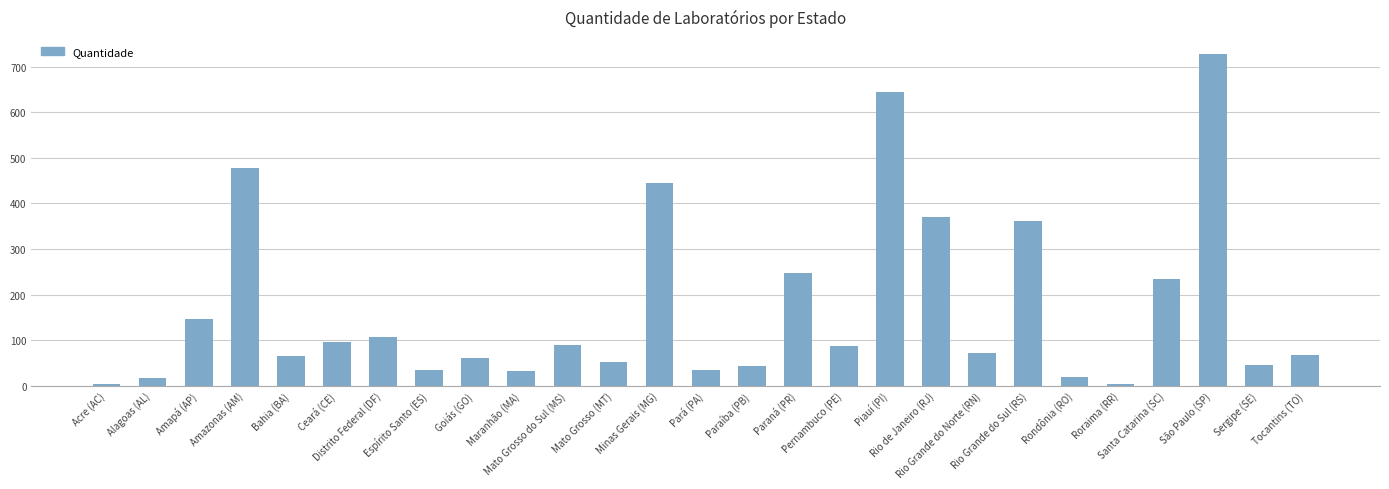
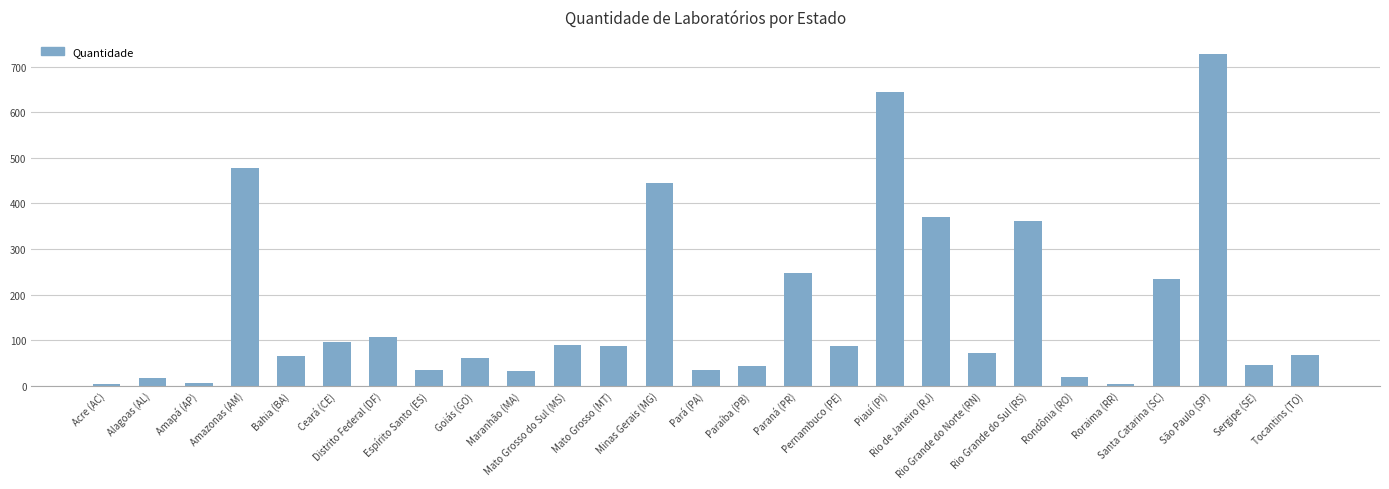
  {
    "Alagoas (AL)": 20,
-   "Amapá (AP)": 150,
+   "Amapá (AP)": 10,
    "Amazonas (AM)": 480,
    "Bahia (BA)": 70,
    "Ceará (CE)": 100,
    "Distrito Federal (DF)": 110,
    "Espírito Santo (ES)": 30,
    "Goiás (GO)": 60,
    "Maranhão (MA)": 30,
    "Mato Grosso do Sul (MS)": 90,
-   "Mato Grosso (MT)": 50,
+   "Mato Grosso (MT)": 90,
    "Minas Gerais (MG)": 450,
    "Pará (PA)": 40,
    "Paraíba (PB)": 40,
    "Paraná (PR)": 250,
    "Pernambuco (PE)": 90,
    "Piauí (PI)": 640,
    "Rio de Janeiro (RJ)": 370,
    "Rio Grande do Norte (RN)": 70,
    "Rio Grande do Sul (RS)": 360,
    "Rondônia (RO)": 20,
    "Santa Catarina (SC)": 230,
    "São Paulo (SP)": 730,
    "Sergipe (SE)": 50,
    "Tocantins (TO)": 70
  }
